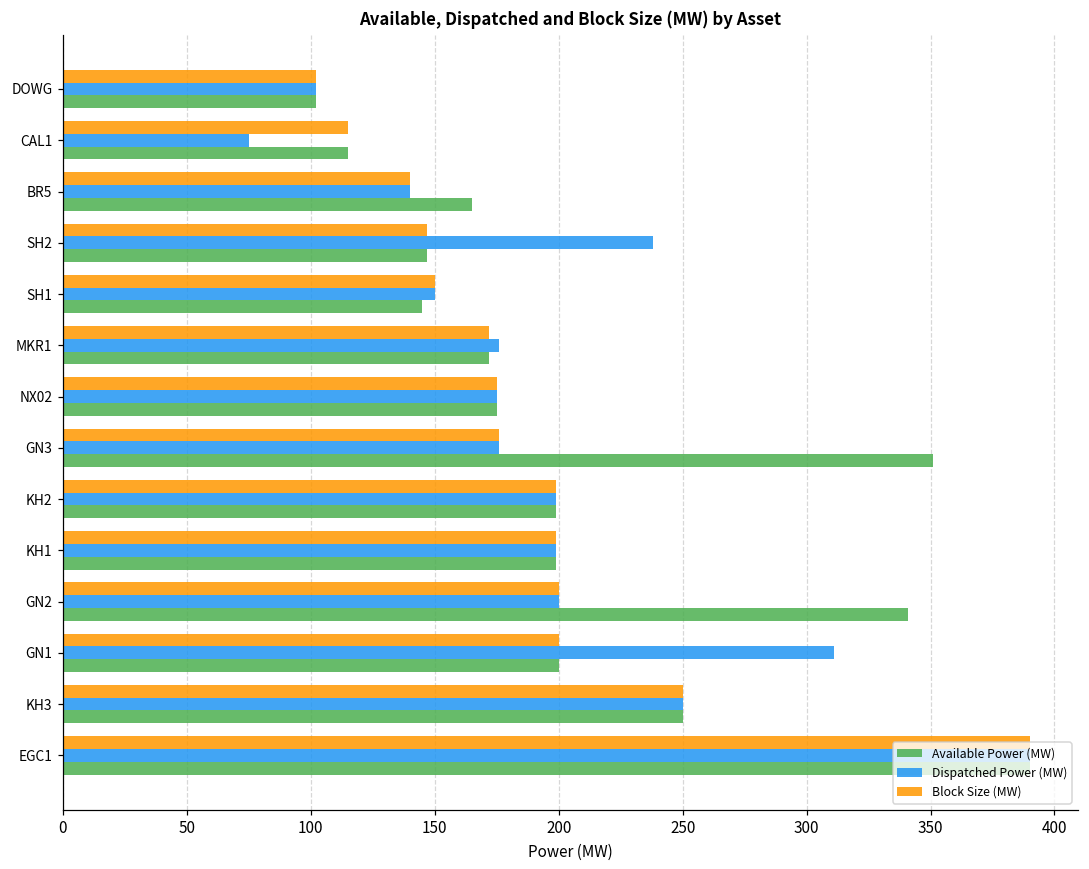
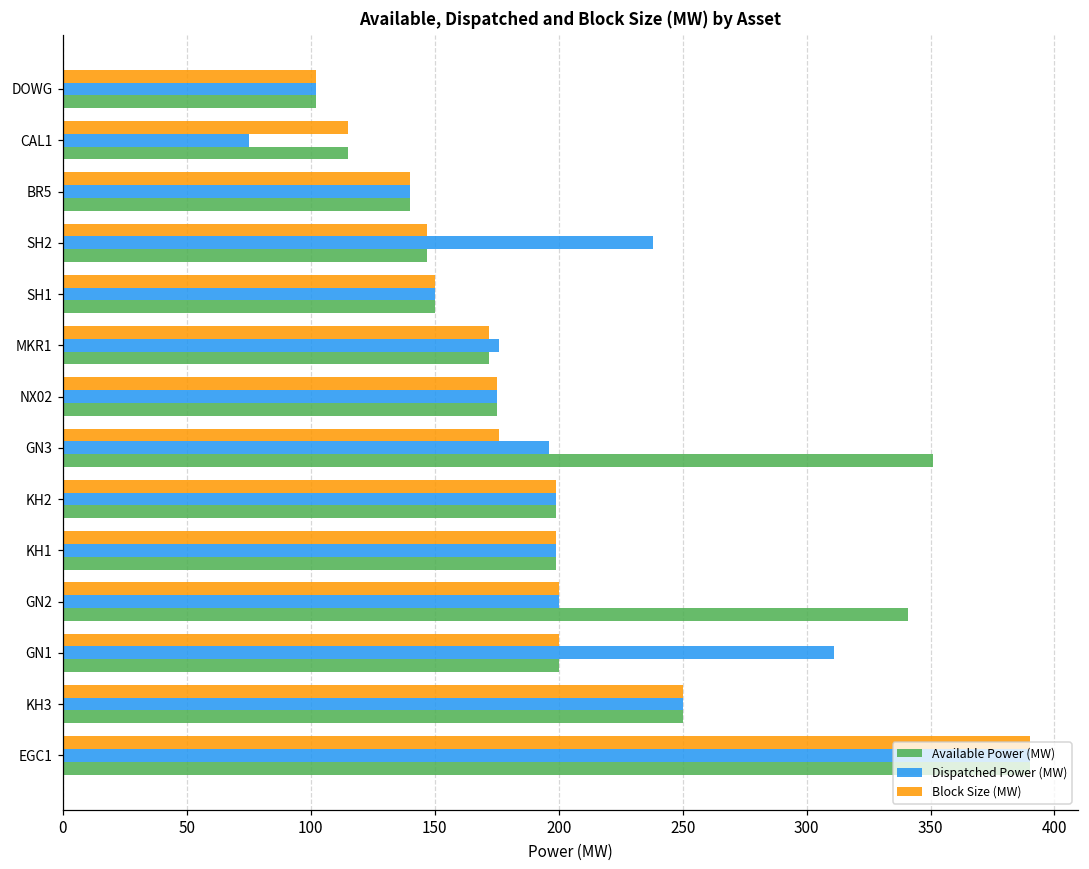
  {
    "Available Power (MW)": {
      "DOWG": 102,
      "CAL1": 115,
-     "BR5": 165,
+     "BR5": 140,
      "SH2": 147,
-     "SH1": 145,
+     "SH1": 150,
      "MKR1": 172,
      "NX02": 175,
      "GN3": 351,
      "KH2": 199,
      "KH1": 199,
      "GN2": 341,
      "GN1": 200,
      "KH3": 250
    },
    "Dispatched Power (MW)": {
      "DOWG": 102,
      "CAL1": 75,
      "BR5": 140,
      "SH2": 238,
      "SH1": 150,
      "MKR1": 176,
      "NX02": 175,
-     "GN3": 176,
+     "GN3": 196,
      "KH2": 199,
      "KH1": 199,
      "GN2": 200,
      "GN1": 311,
      "KH3": 250
    },
    "Block Size (MW)": {
      "DOWG": 102,
      "CAL1": 115,
      "BR5": 140,
      "SH2": 147,
      "SH1": 150,
      "MKR1": 172,
      "NX02": 175,
      "GN3": 176,
      "KH2": 199,
      "KH1": 199,
      "GN2": 200,
      "GN1": 200,
      "KH3": 250,
      "EGC1": 390
    }
  }
